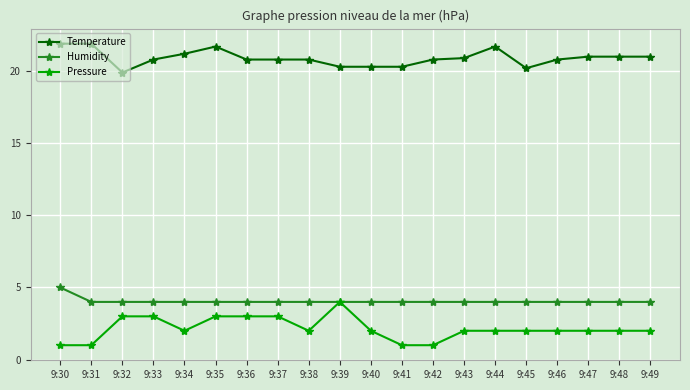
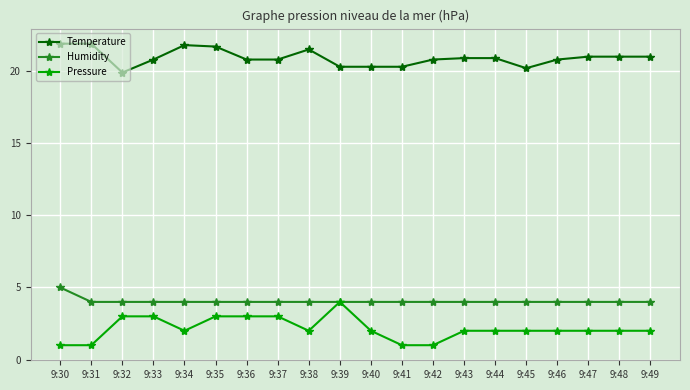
  {
    "Temperature": {
      "9:33": 20.8,
-     "9:34": 21.2,
+     "9:34": 21.8,
      "9:35": 21.7,
      "9:36": 20.8,
      "9:37": 20.8,
-     "9:38": 20.8,
+     "9:38": 21.5,
      "9:39": 20.3,
      "9:40": 20.3,
      "9:41": 20.3,
      "9:42": 20.8,
      "9:43": 20.9,
-     "9:44": 21.7,
+     "9:44": 20.9,
      "9:45": 20.2,
      "9:46": 20.8,
      "9:47": 21.0,
      "9:48": 21.0,
      "9:49": 21.0
    }
  }
